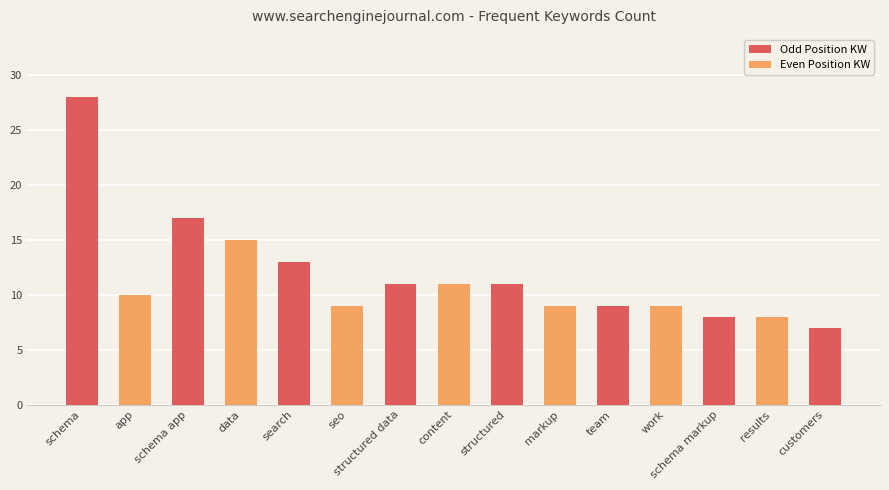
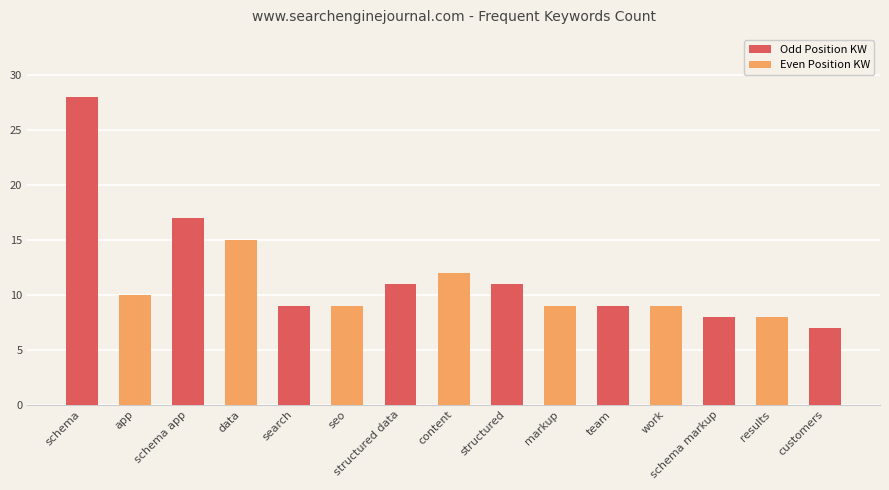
  {
    "Odd Position KW": {
      "schema": 28,
      "app": 0,
      "schema app": 17,
      "data": 0,
-     "search": 13,
+     "search": 9,
      "seo": 0,
      "structured data": 11,
      "content": 0,
      "structured": 11,
      "markup": 0,
      "team": 9,
      "work": 0,
      "schema markup": 8,
      "results": 0,
      "customers": 7
    },
    "Even Position KW": {
      "schema": 0,
      "app": 10,
      "schema app": 0,
      "data": 15,
      "search": 0,
      "seo": 9,
      "structured data": 0,
-     "content": 11,
+     "content": 12,
      "structured": 0,
      "markup": 9,
      "team": 0,
      "work": 9,
      "schema markup": 0,
      "results": 8,
      "customers": 0
    }
  }
